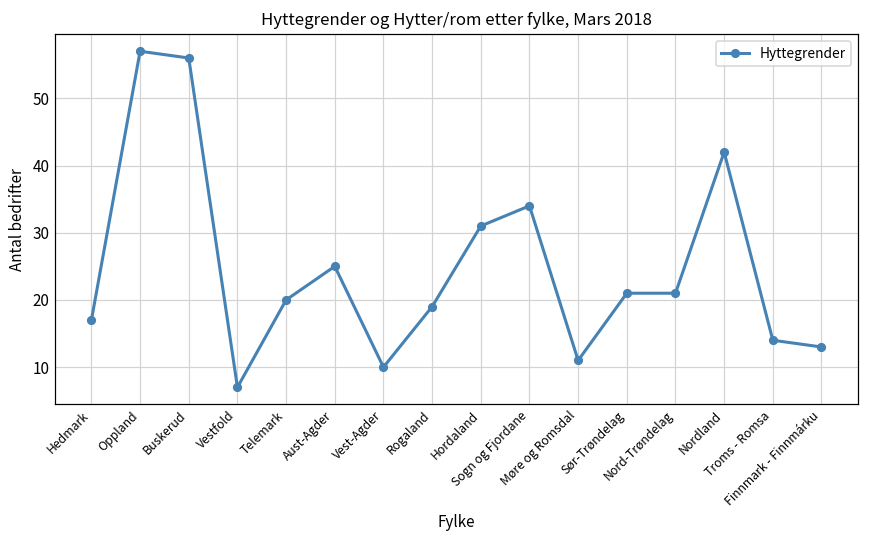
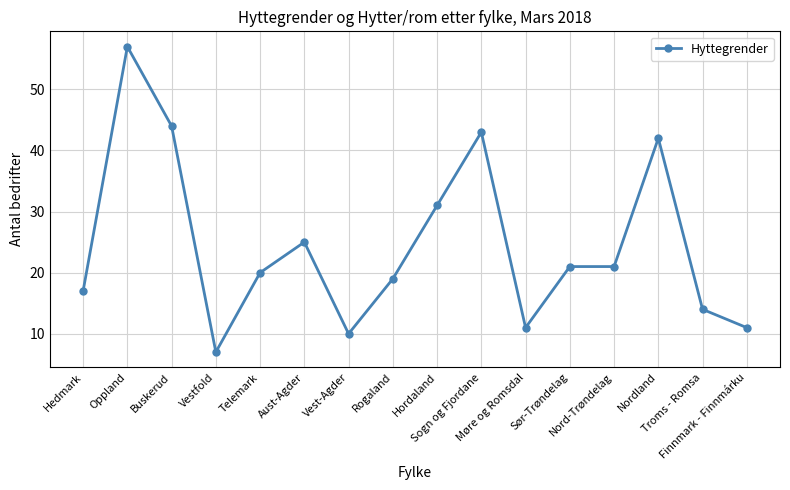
  {
    "Hedmark": 17,
    "Oppland": 57,
-   "Buskerud": 56,
+   "Buskerud": 44,
    "Vestfold": 7,
    "Telemark": 20,
    "Aust-Agder": 25,
    "Vest-Agder": 10,
    "Rogaland": 19,
    "Hordaland": 31,
-   "Sogn og Fjordane": 34,
+   "Sogn og Fjordane": 43,
    "Møre og Romsdal": 11,
    "Sør-Trøndelag": 21,
    "Nord-Trøndelag": 21,
    "Nordland": 42,
    "Troms - Romsa": 14,
-   "Finnmark - Finnmárku": 13
+   "Finnmark - Finnmárku": 11
  }
